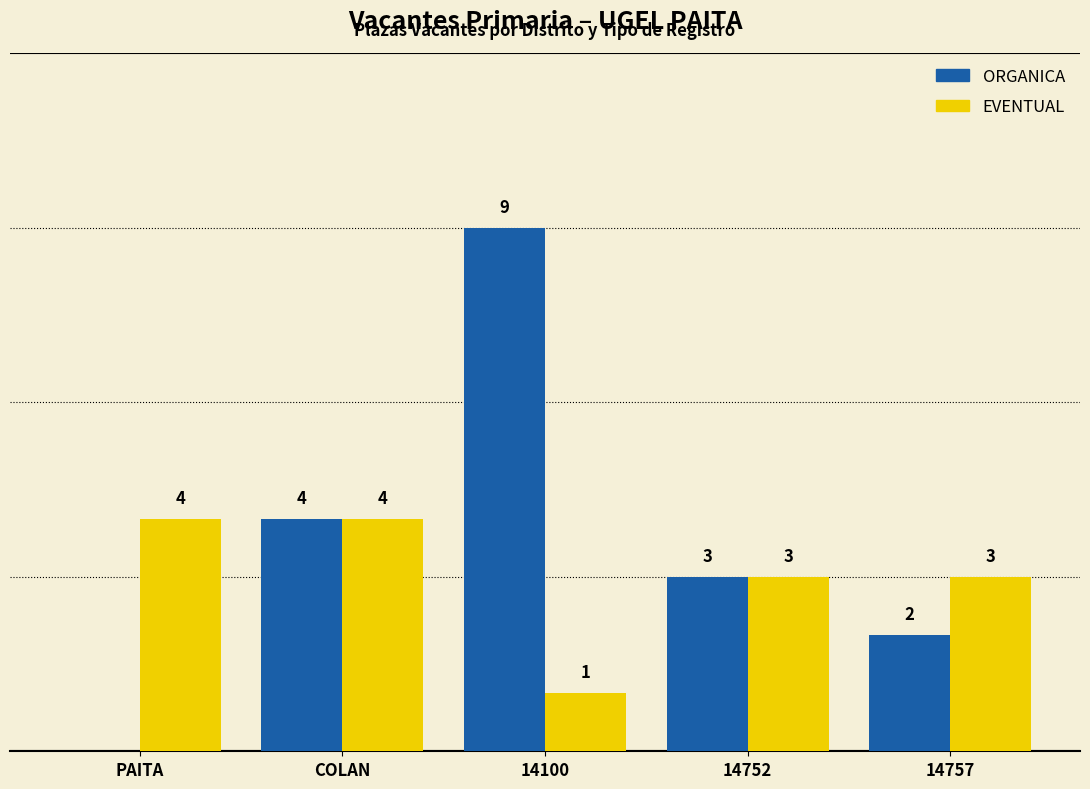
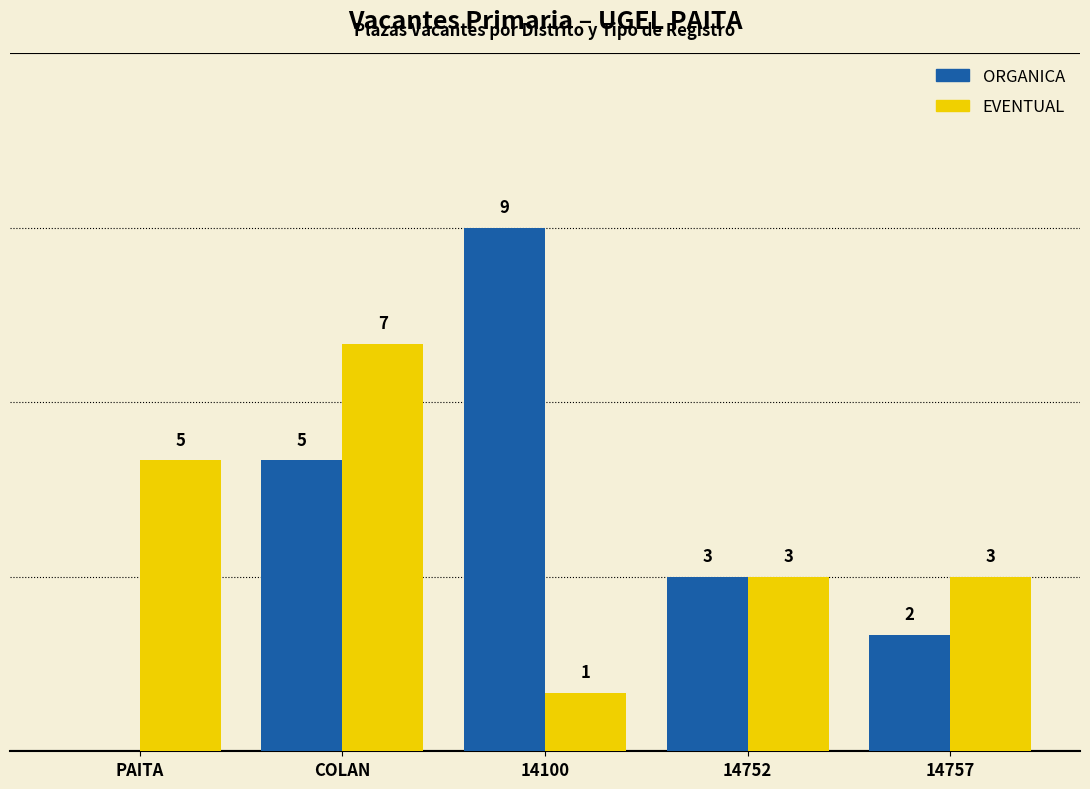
  {
    "ORGANICA": {
-     "COLAN": 4,
+     "COLAN": 5,
      "14100": 9,
      "14752": 3,
      "14757": 2
    },
    "EVENTUAL": {
-     "PAITA": 4,
-     "COLAN": 4,
+     "PAITA": 5,
+     "COLAN": 7,
      "14100": 1,
      "14752": 3,
      "14757": 3
    }
  }
